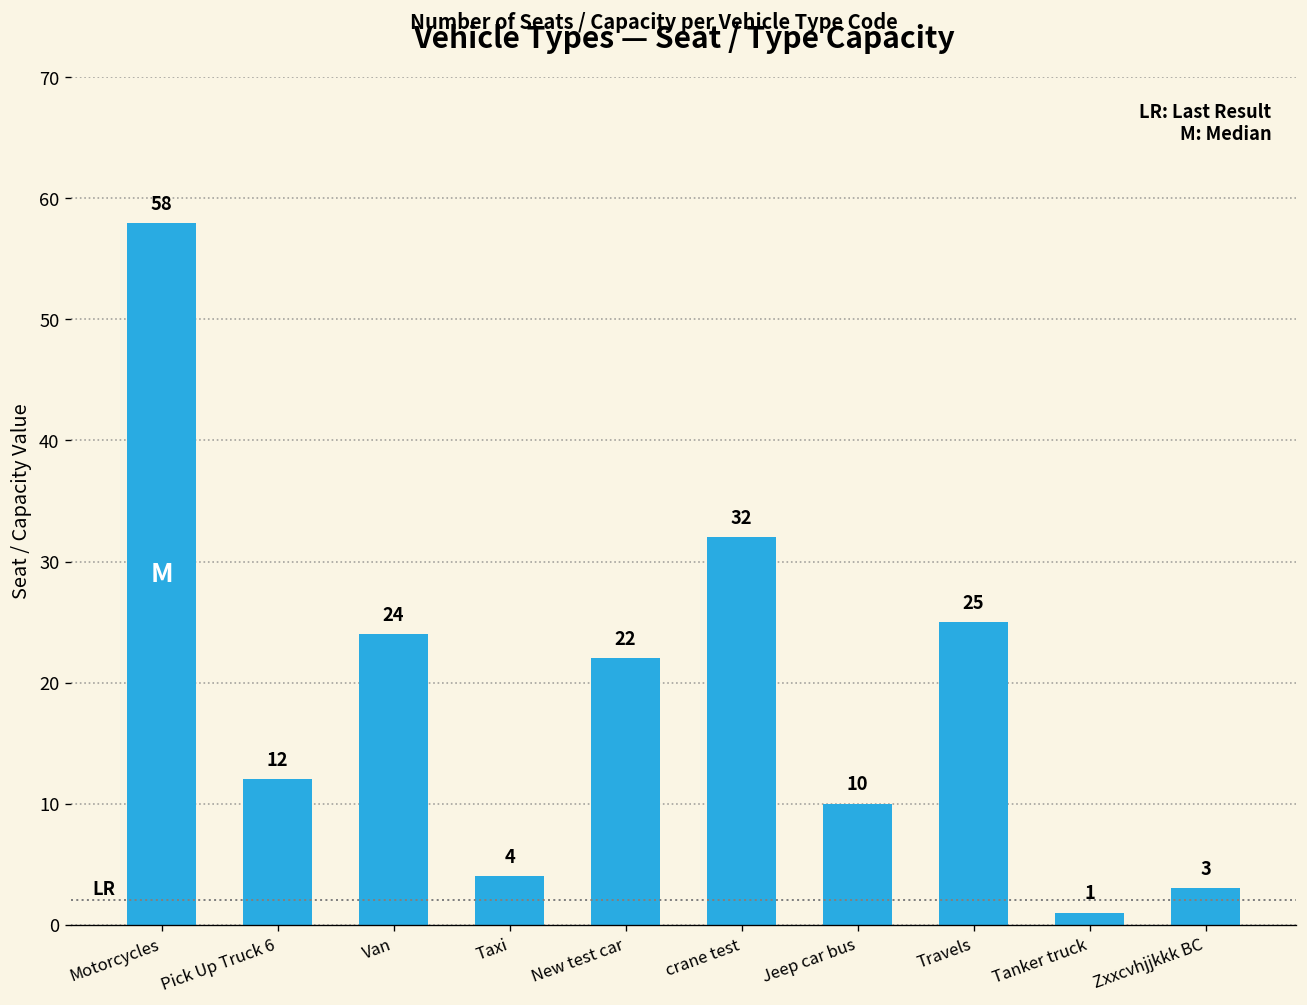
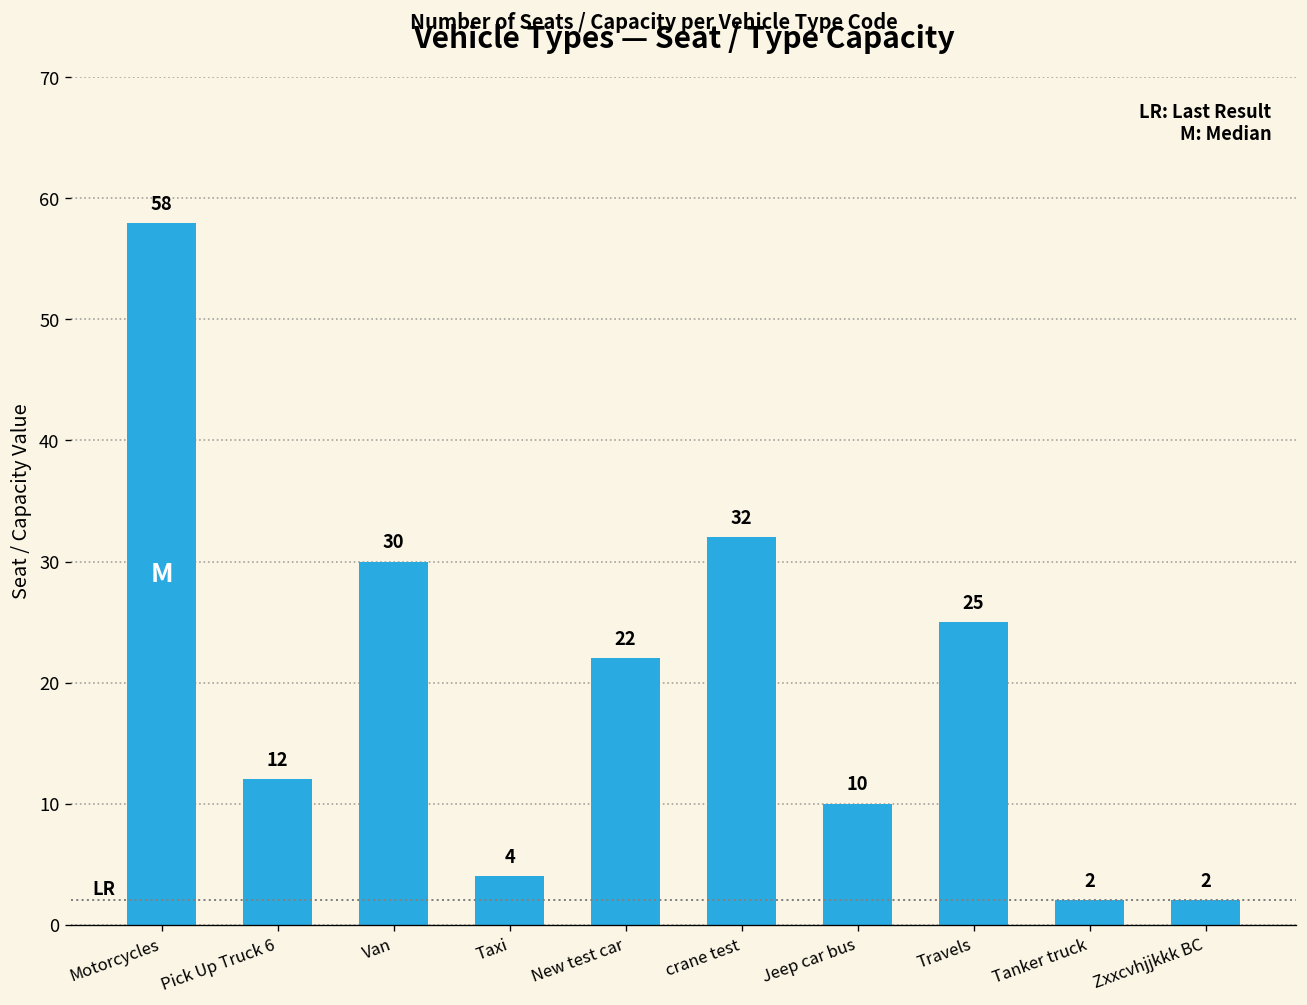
  {
    "Motorcycles": 58,
    "Pick Up Truck 6": 12,
-   "Van": 24,
+   "Van": 30,
    "Taxi": 4,
    "New test car": 22,
    "crane test": 32,
    "Jeep car bus": 10,
    "Travels": 25,
-   "Tanker truck": 1,
-   "Zxxcvhjjkkk BC": 3
+   "Tanker truck": 2,
+   "Zxxcvhjjkkk BC": 2
  }
